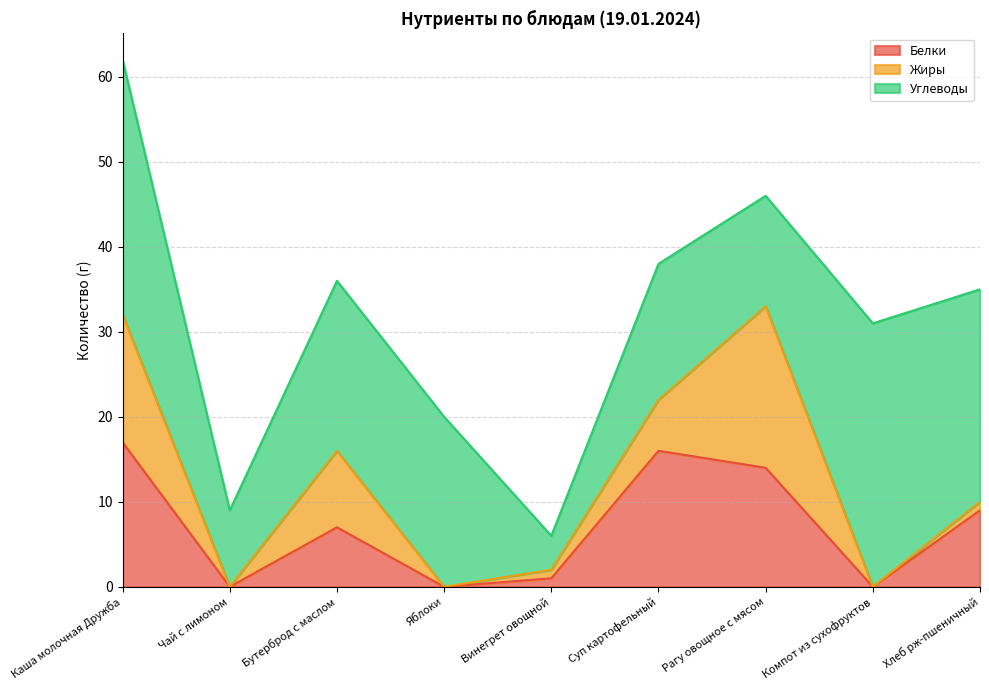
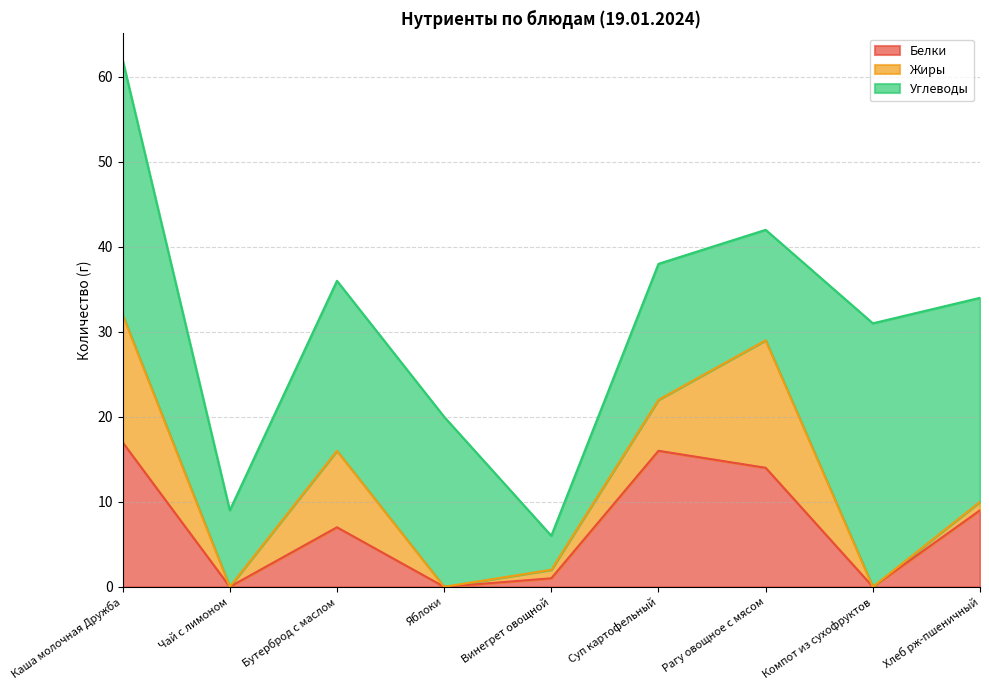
  {
    "Белки": {
      "Каша молочная Дружба": 17,
      "Бутерброд с маслом": 7,
      "Винегрет овощной": 1,
      "Суп картофельный": 16,
      "Рагу овощное с мясом": 14,
      "Хлеб рж-пшеничный": 9
    },
    "Жиры": {
      "Каша молочная Дружба": 15,
      "Бутерброд с маслом": 9,
      "Винегрет овощной": 1,
      "Суп картофельный": 6,
-     "Рагу овощное с мясом": 19,
+     "Рагу овощное с мясом": 15,
      "Хлеб рж-пшеничный": 1
    },
    "Углеводы": {
      "Каша молочная Дружба": 30,
      "Чай с лимоном": 9,
      "Бутерброд с маслом": 20,
      "Яблоки": 20,
      "Винегрет овощной": 4,
      "Суп картофельный": 16,
      "Рагу овощное с мясом": 13,
      "Компот из сухофруктов": 31,
-     "Хлеб рж-пшеничный": 25
+     "Хлеб рж-пшеничный": 24
    }
  }
